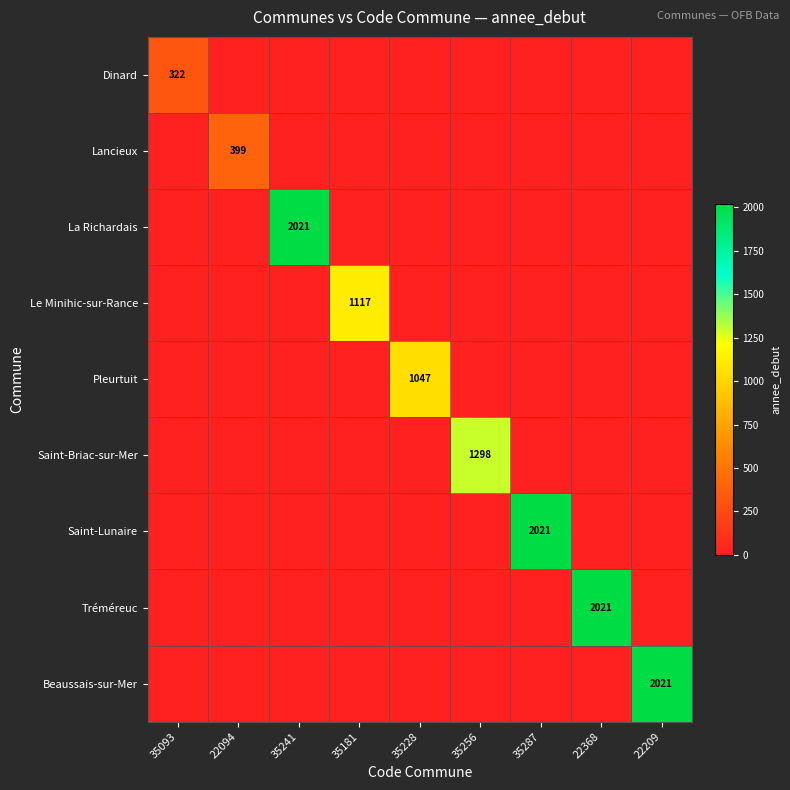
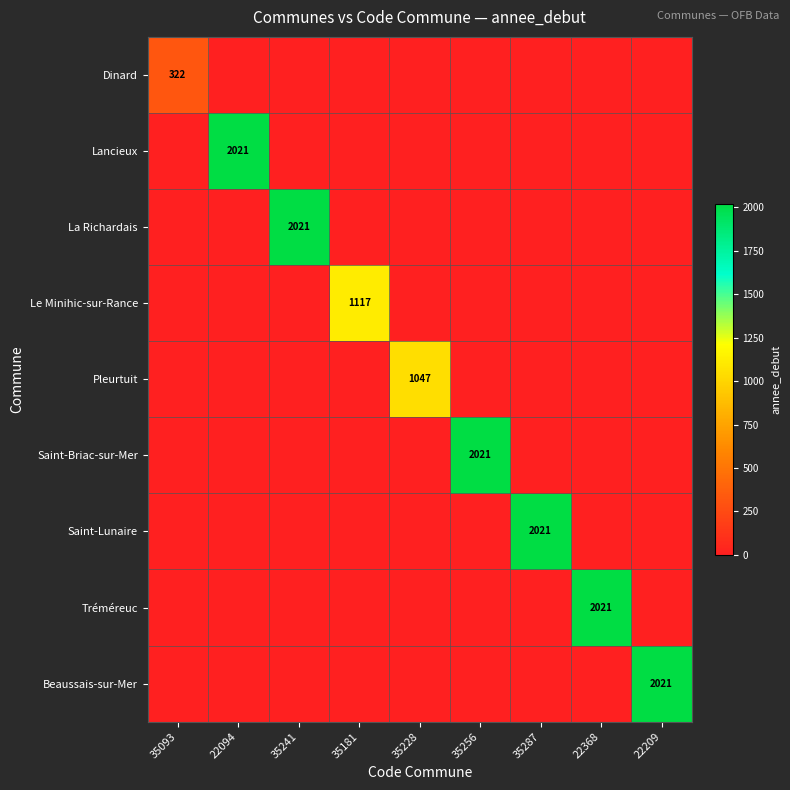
  {
    "Dinard": {
      "35093": 322
    },
    "Lancieux": {
-     "22094": 399
+     "22094": 2021
    },
    "La Richardais": {
      "35241": 2021
    },
    "Le Minihic-sur-Rance": {
      "35181": 1117
    },
    "Pleurtuit": {
      "35228": 1047
    },
    "Saint-Briac-sur-Mer": {
-     "35256": 1298
+     "35256": 2021
    },
    "Saint-Lunaire": {
      "35287": 2021
    },
    "Tréméreuc": {
      "22368": 2021
    },
    "Beaussais-sur-Mer": {
      "22209": 2021
    }
  }
